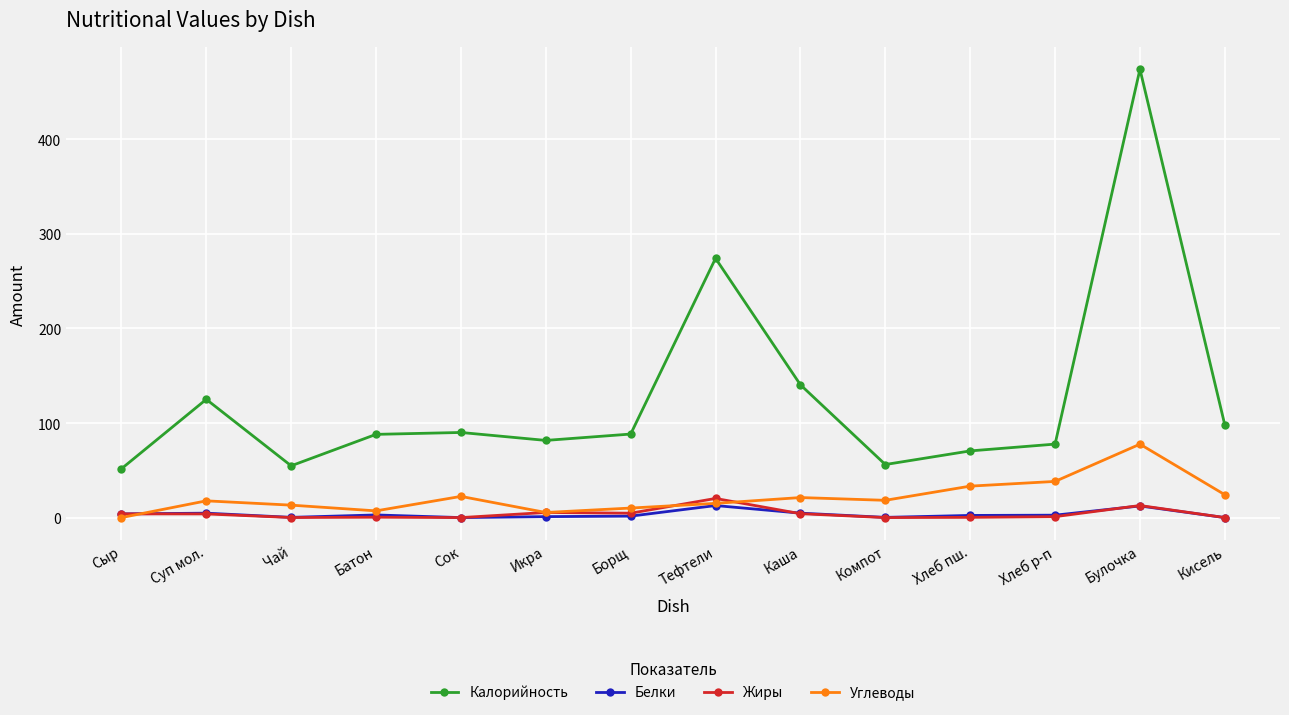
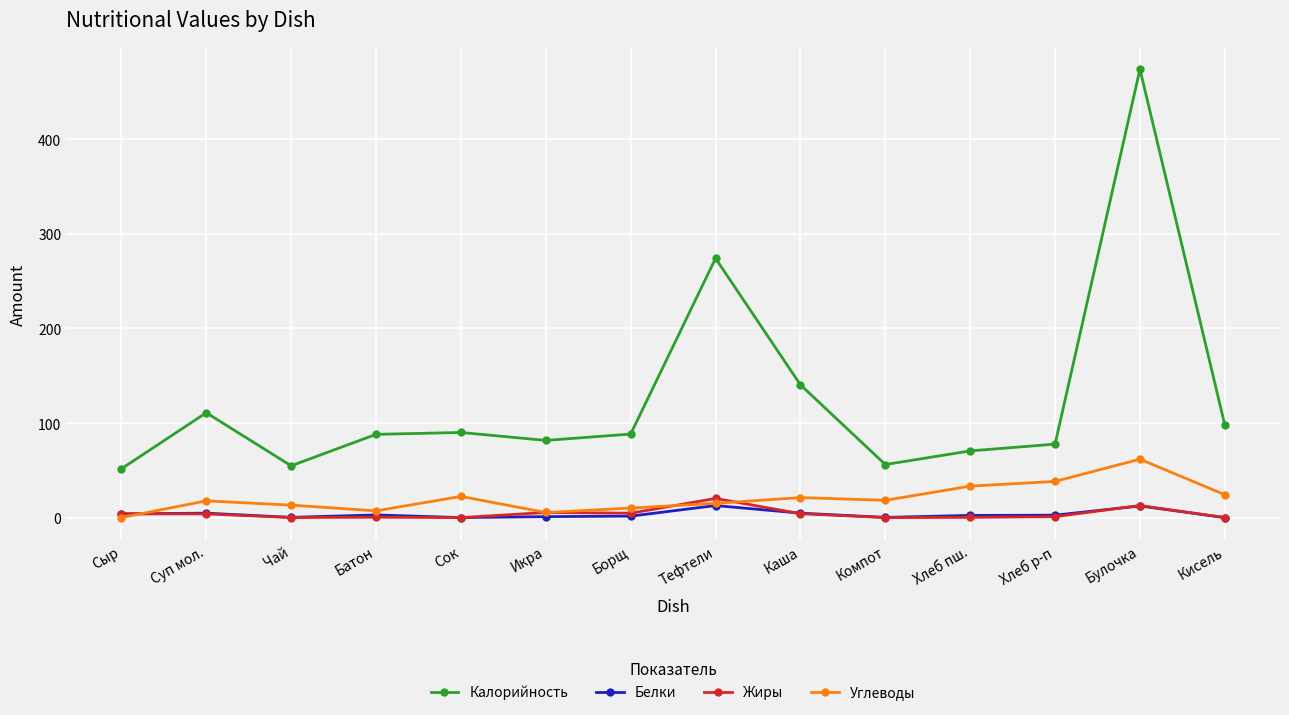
  {
    "Калорийность": {
      "Сыр": 50,
-     "Суп мол.": 130,
+     "Суп мол.": 110,
      "Чай": 50,
      "Батон": 90,
      "Сок": 90,
      "Икра": 80,
      "Борщ": 90,
      "Тефтели": 270,
      "Каша": 140,
      "Компот": 60,
      "Хлеб пш.": 70,
      "Хлеб р-п": 80,
      "Булочка": 470,
      "Кисель": 100
    },
    "Белки": {
      "Икра": 0,
      "Борщ": 0
    },
    "Жиры": {
      "Борщ": 0,
      "Тефтели": 20
    },
    "Углеводы": {
      "Сыр": 0,
      "Суп мол.": 20,
      "Чай": 10,
      "Батон": 10,
      "Сок": 20,
      "Борщ": 10,
      "Каша": 20,
      "Компот": 20,
      "Хлеб пш.": 30,
      "Хлеб р-п": 40,
-     "Булочка": 80,
+     "Булочка": 60,
      "Кисель": 20
    }
  }
